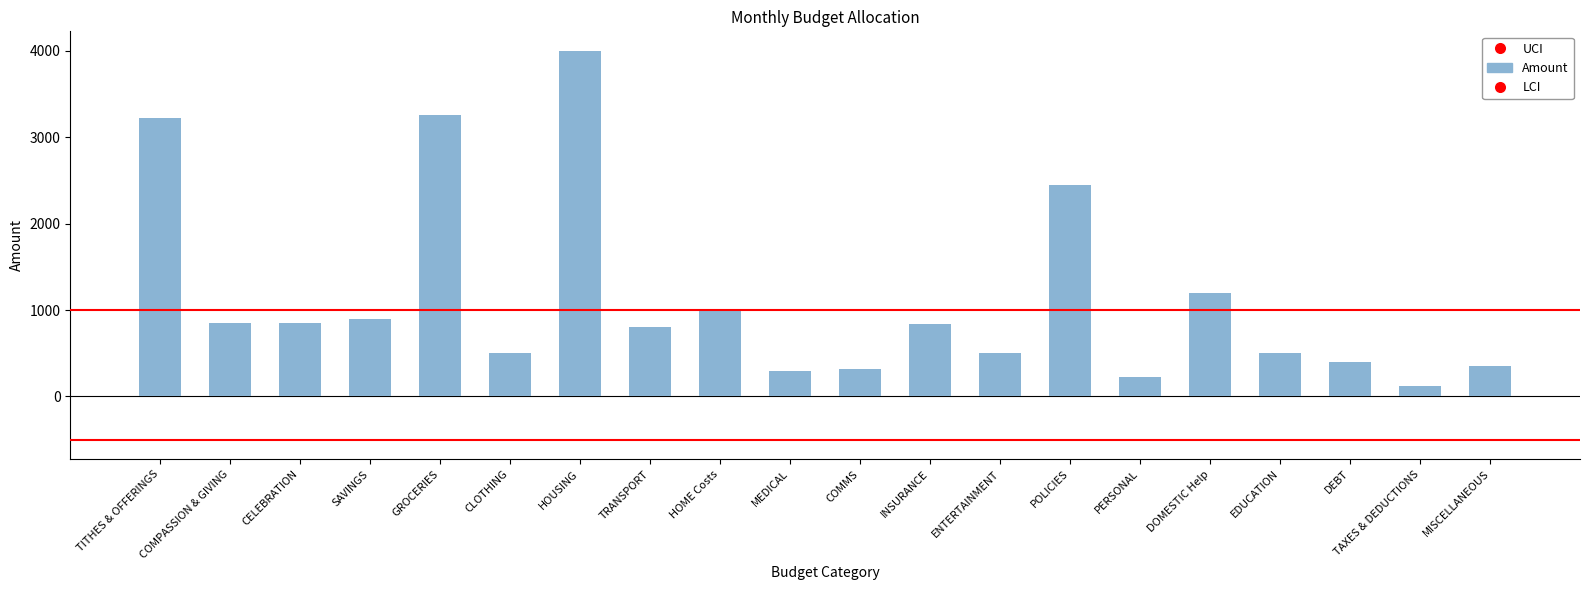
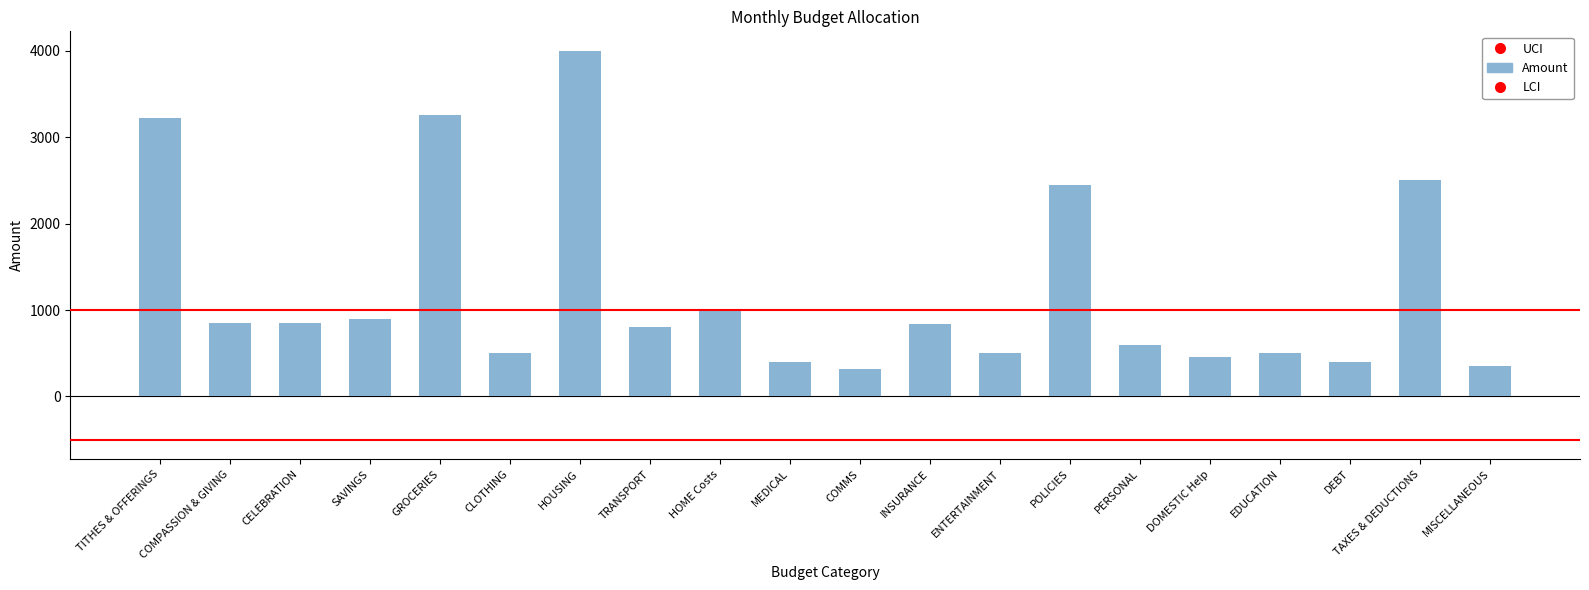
  {
    "TITHES & OFFERINGS": 3200,
    "COMPASSION & GIVING": 900,
    "CELEBRATION": 900,
    "SAVINGS": 900,
    "GROCERIES": 3300,
    "CLOTHING": 500,
    "HOUSING": 4000,
    "TRANSPORT": 800,
    "HOME Costs": 1000,
-   "MEDICAL": 300,
+   "MEDICAL": 400,
    "COMMS": 300,
    "INSURANCE": 800,
    "ENTERTAINMENT": 500,
    "POLICIES": 2500,
-   "PERSONAL": 200,
-   "DOMESTIC Help": 1200,
+   "PERSONAL": 600,
+   "DOMESTIC Help": 500,
    "EDUCATION": 500,
    "DEBT": 400,
-   "TAXES & DEDUCTIONS": 100,
+   "TAXES & DEDUCTIONS": 2500,
    "MISCELLANEOUS": 400
  }
